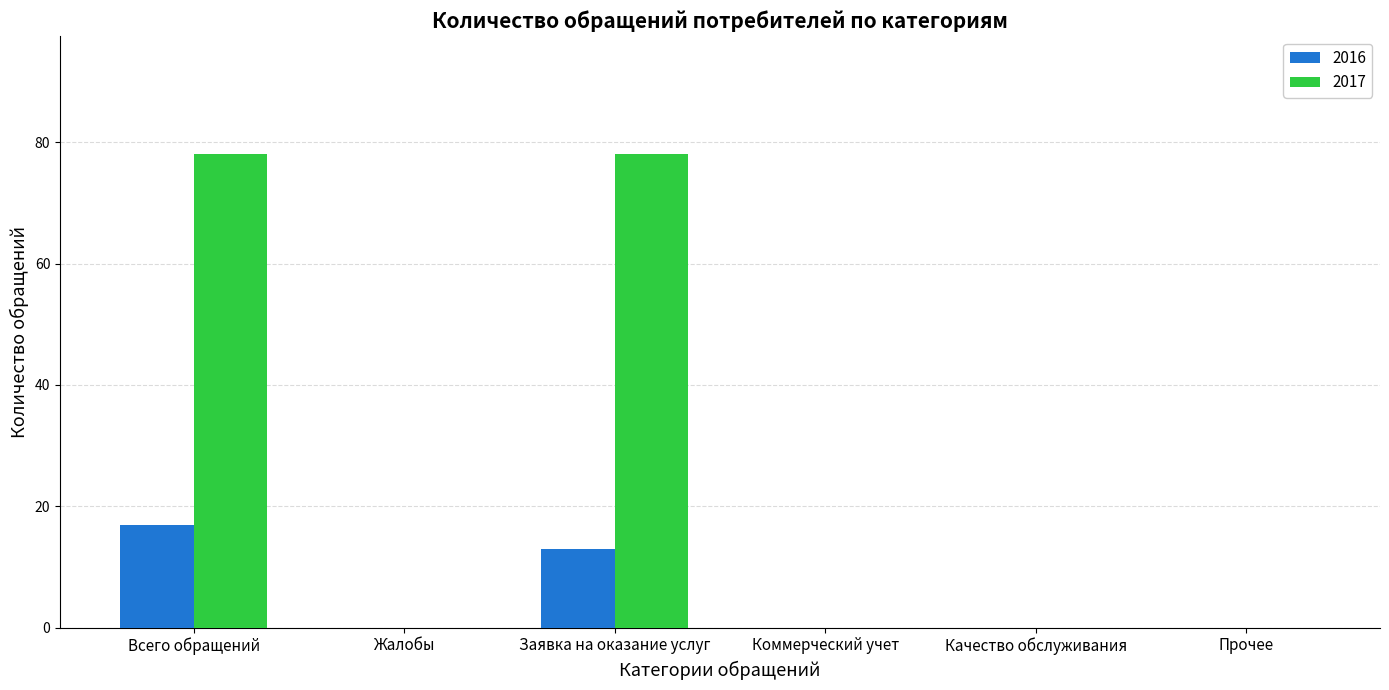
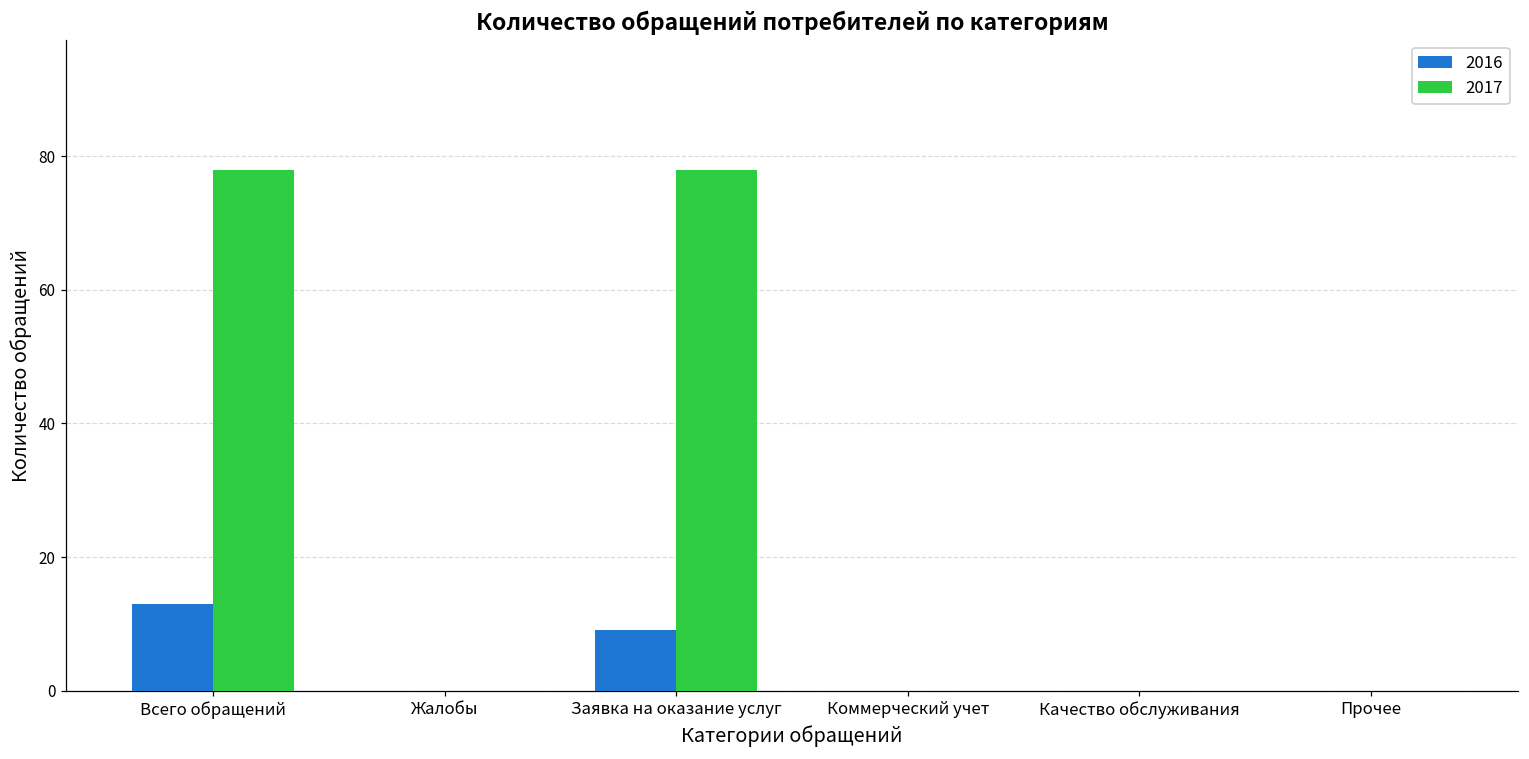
  {
    "2016": {
-     "Всего обращений": 17,
+     "Всего обращений": 13,
      "Жалобы": 0,
-     "Заявка на оказание услуг": 13,
+     "Заявка на оказание услуг": 9,
      "Коммерческий учет": 0,
      "Качество обслуживания": 0,
      "Прочее": 0
    },
    "2017": {
      "Всего обращений": 78,
      "Жалобы": 0,
      "Заявка на оказание услуг": 78,
      "Коммерческий учет": 0,
      "Качество обслуживания": 0,
      "Прочее": 0
    }
  }
